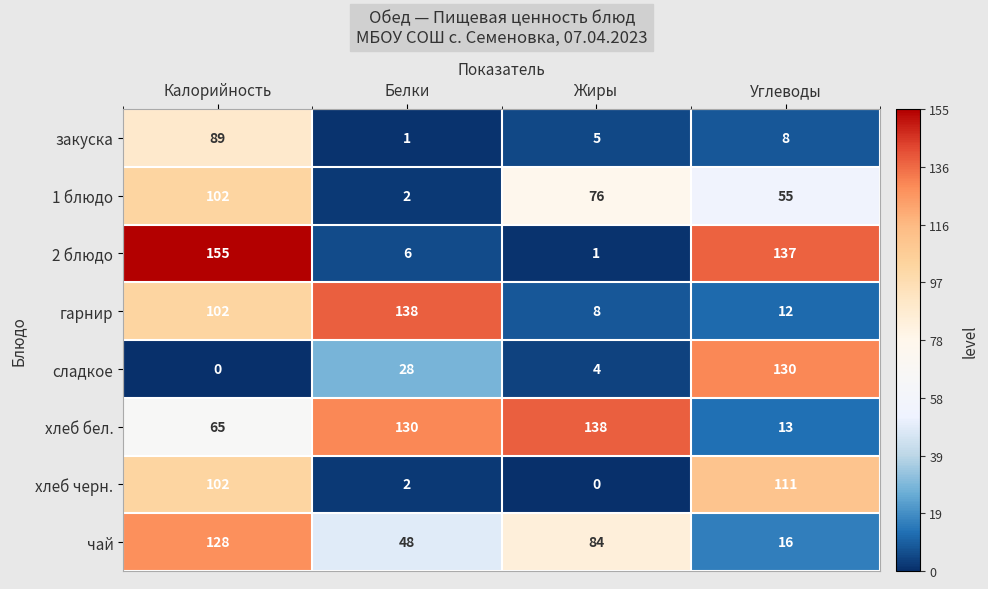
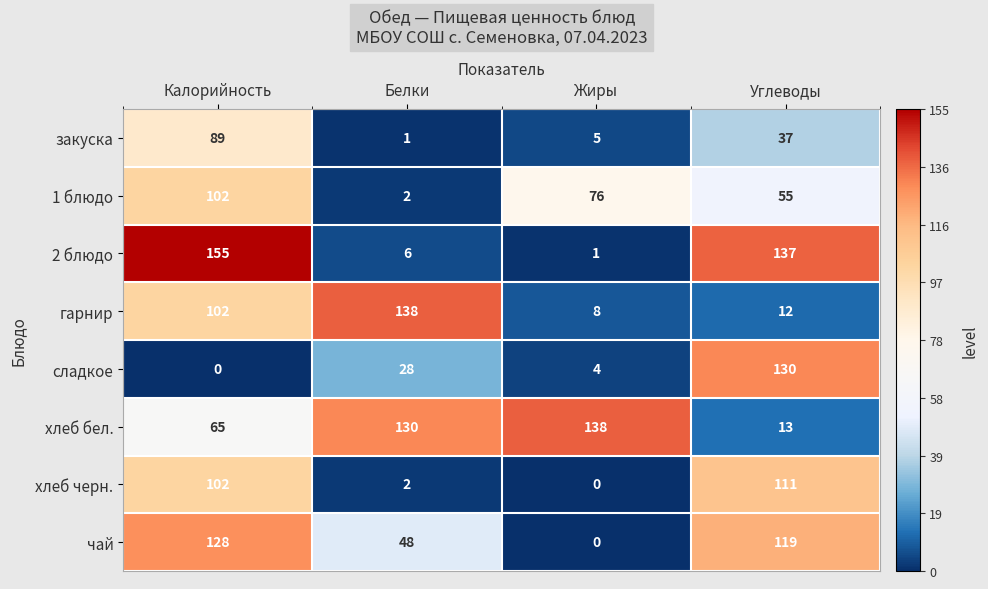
  {
    "закуска": {
      "Калорийность": 89,
      "Белки": 1,
      "Жиры": 5,
-     "Углеводы": 8
+     "Углеводы": 37
    },
    "1 блюдо": {
      "Калорийность": 102,
      "Белки": 2,
      "Жиры": 76,
      "Углеводы": 55
    },
    "2 блюдо": {
      "Калорийность": 155,
      "Белки": 6,
      "Жиры": 1,
      "Углеводы": 137
    },
    "гарнир": {
      "Калорийность": 102,
      "Белки": 138,
      "Жиры": 8,
      "Углеводы": 12
    },
    "сладкое": {
      "Калорийность": 0,
      "Белки": 28,
      "Жиры": 4,
      "Углеводы": 130
    },
    "хлеб бел.": {
      "Калорийность": 65,
      "Белки": 130,
      "Жиры": 138,
      "Углеводы": 13
    },
    "хлеб черн.": {
      "Калорийность": 102,
      "Белки": 2,
      "Жиры": 0,
      "Углеводы": 111
    },
    "чай": {
      "Калорийность": 128,
      "Белки": 48,
-     "Жиры": 84,
-     "Углеводы": 16
+     "Жиры": 0,
+     "Углеводы": 119
    }
  }
